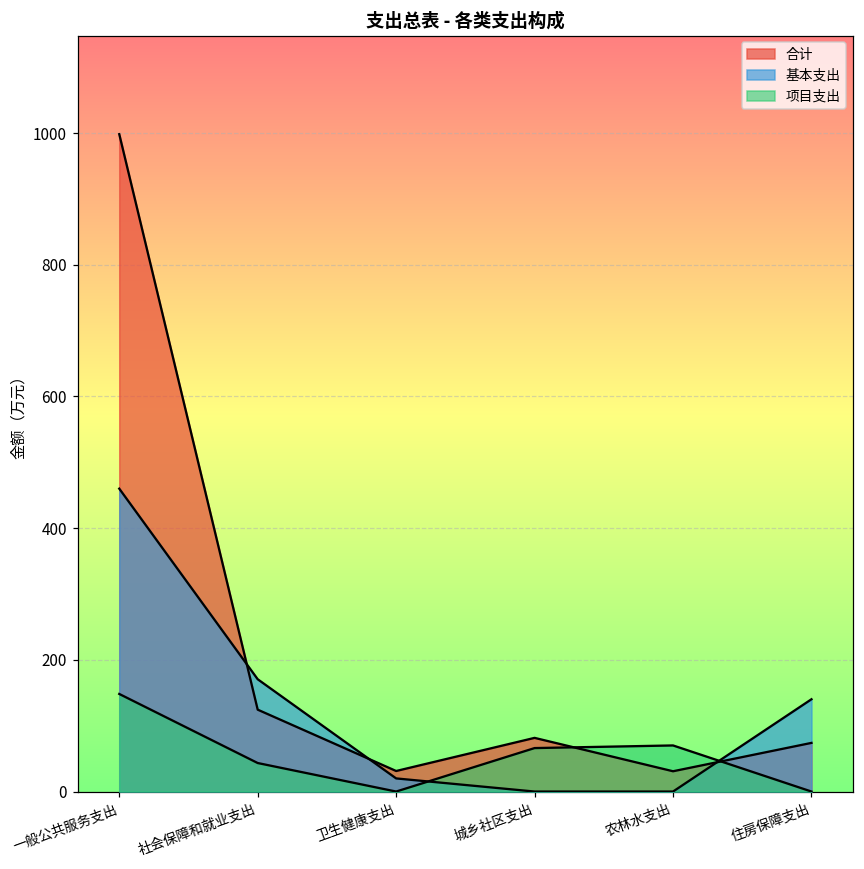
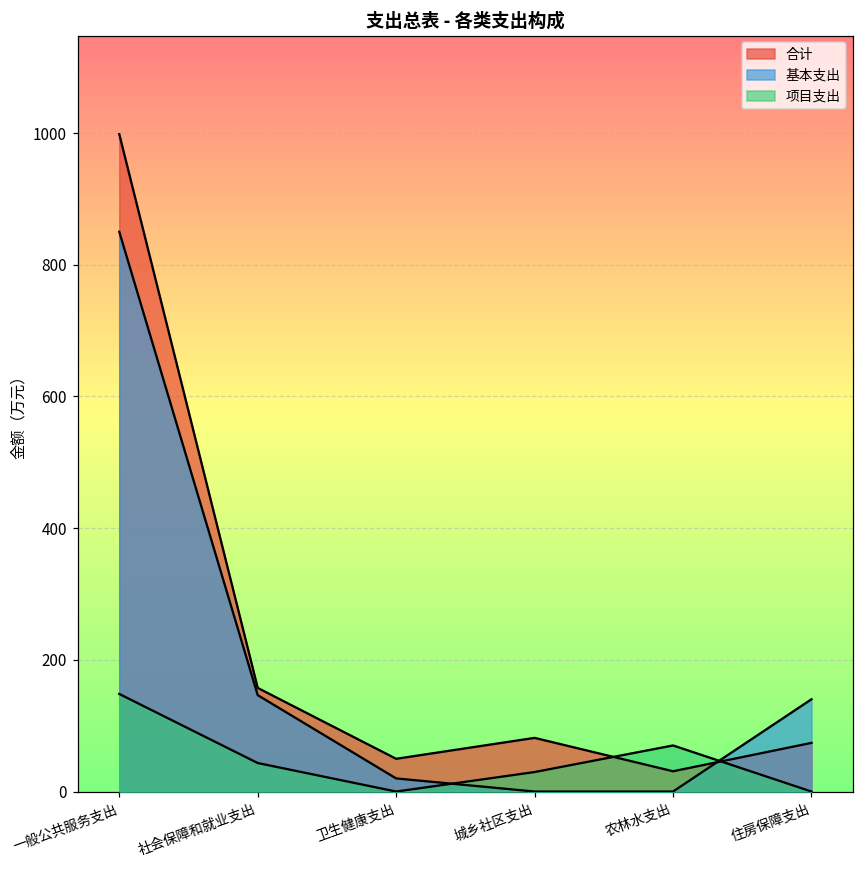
  {
    "合计": {
      "一般公共服务支出": 1000,
-     "社会保障和就业支出": 120,
-     "卫生健康支出": 30,
+     "社会保障和就业支出": 160,
+     "卫生健康支出": 50,
      "城乡社区支出": 80,
      "农林水支出": 30,
      "住房保障支出": 70
    },
    "基本支出": {
-     "一般公共服务支出": 460,
-     "社会保障和就业支出": 170,
+     "一般公共服务支出": 850,
+     "社会保障和就业支出": 150,
      "卫生健康支出": 20,
      "城乡社区支出": 0,
      "农林水支出": 0,
      "住房保障支出": 140
    },
    "项目支出": {
      "一般公共服务支出": 150,
      "社会保障和就业支出": 40,
      "卫生健康支出": 0,
-     "城乡社区支出": 70,
+     "城乡社区支出": 30,
      "农林水支出": 70,
      "住房保障支出": 0
    }
  }
